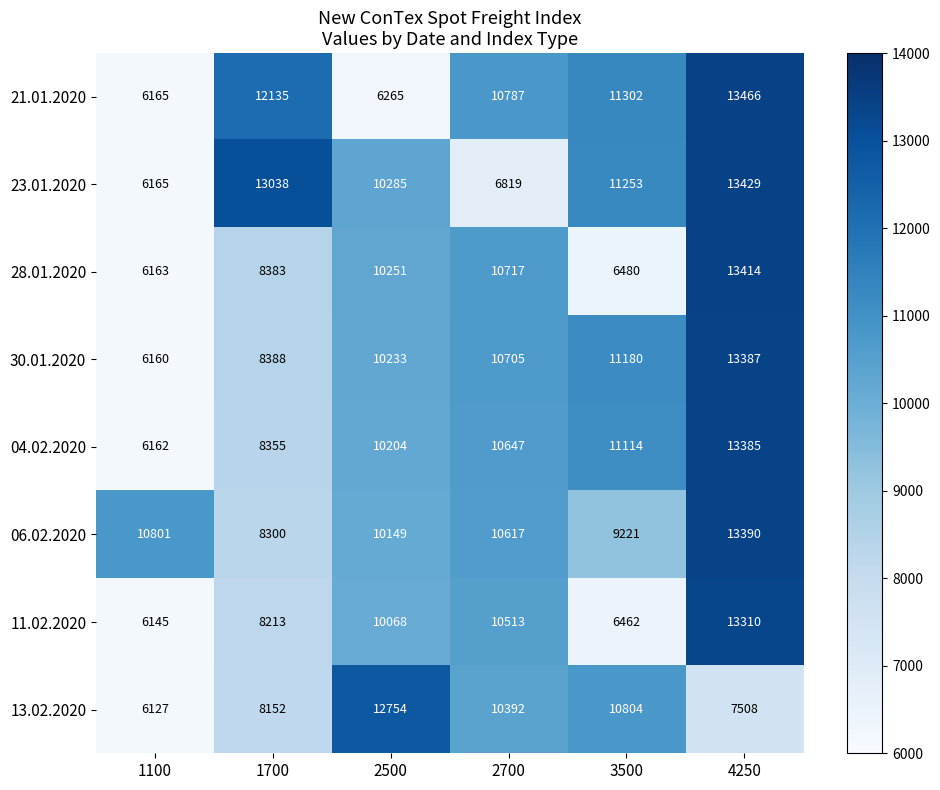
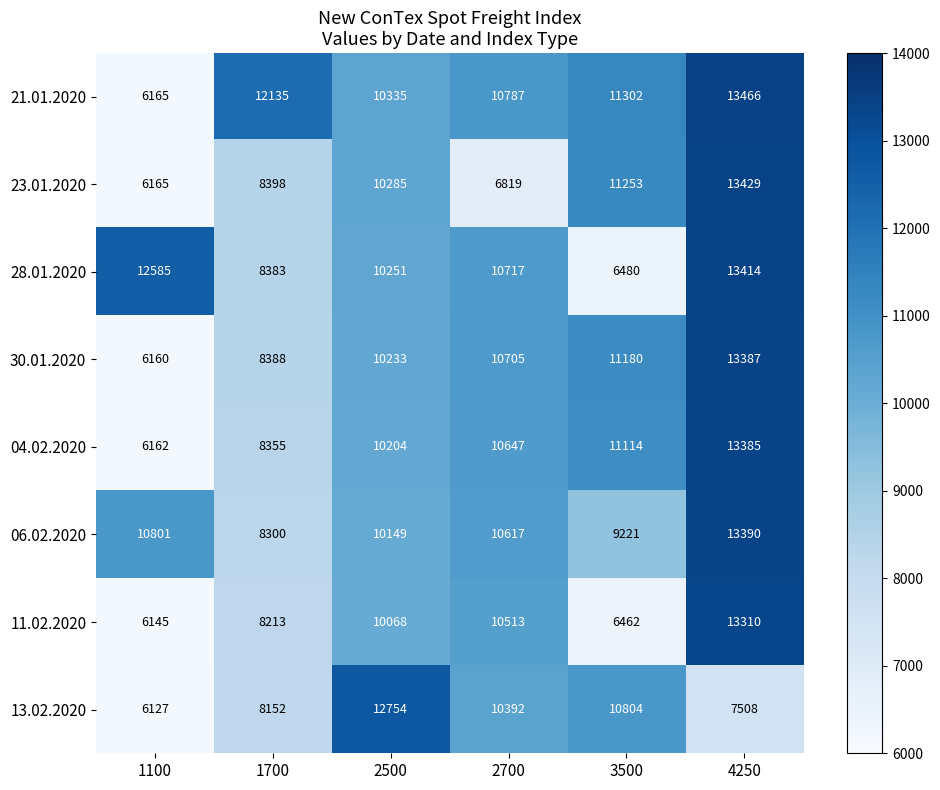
  {
    "21.01.2020": {
      "1100": 6165,
      "1700": 12135,
-     "2500": 6265,
+     "2500": 10335,
      "2700": 10787,
      "3500": 11302,
      "4250": 13466
    },
    "23.01.2020": {
      "1100": 6165,
-     "1700": 13038,
+     "1700": 8398,
      "2500": 10285,
      "2700": 6819,
      "3500": 11253,
      "4250": 13429
    },
    "28.01.2020": {
-     "1100": 6163,
+     "1100": 12585,
      "1700": 8383,
      "2500": 10251,
      "2700": 10717,
      "3500": 6480,
      "4250": 13414
    },
    "30.01.2020": {
      "1100": 6160,
      "1700": 8388,
      "2500": 10233,
      "2700": 10705,
      "3500": 11180,
      "4250": 13387
    },
    "04.02.2020": {
      "1100": 6162,
      "1700": 8355,
      "2500": 10204,
      "2700": 10647,
      "3500": 11114,
      "4250": 13385
    },
    "06.02.2020": {
      "1100": 10801,
      "1700": 8300,
      "2500": 10149,
      "2700": 10617,
      "3500": 9221,
      "4250": 13390
    },
    "11.02.2020": {
      "1100": 6145,
      "1700": 8213,
      "2500": 10068,
      "2700": 10513,
      "3500": 6462,
      "4250": 13310
    },
    "13.02.2020": {
      "1100": 6127,
      "1700": 8152,
      "2500": 12754,
      "2700": 10392,
      "3500": 10804,
      "4250": 7508
    }
  }
